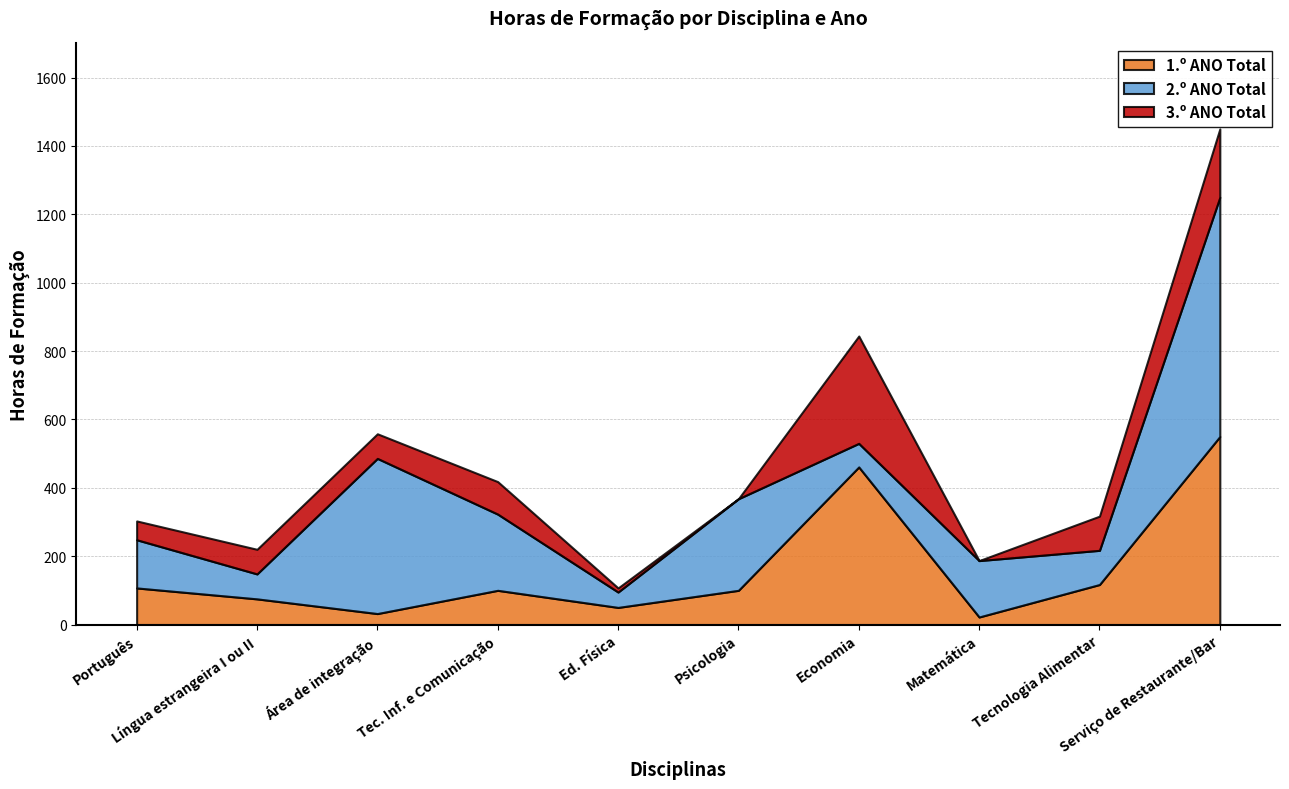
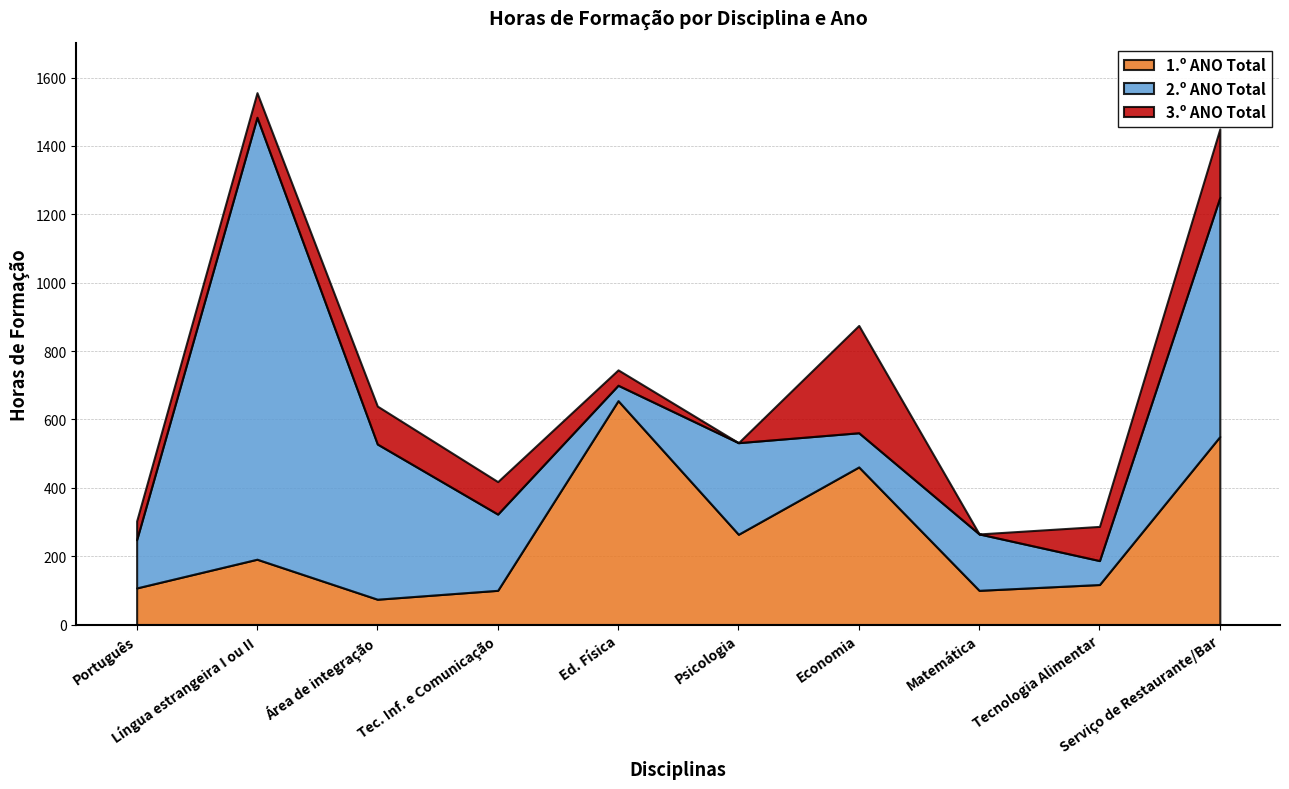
  {
    "1.º ANO Total": {
      "Português": 110,
-     "Língua estrangeira I ou II": 80,
-     "Área de integração": 30,
+     "Língua estrangeira I ou II": 190,
+     "Área de integração": 70,
      "Tec. Inf. e Comunicação": 100,
-     "Ed. Física": 50,
-     "Psicologia": 100,
+     "Ed. Física": 660,
+     "Psicologia": 260,
      "Economia": 460,
-     "Matemática": 20,
+     "Matemática": 100,
      "Tecnologia Alimentar": 120,
      "Serviço de Restaurante/Bar": 550
    },
    "2.º ANO Total": {
      "Português": 140,
-     "Língua estrangeira I ou II": 70,
+     "Língua estrangeira I ou II": 1290,
      "Área de integração": 450,
      "Tec. Inf. e Comunicação": 220,
      "Ed. Física": 50,
-     "Economia": 70,
-     "Tecnologia Alimentar": 100,
+     "Economia": 100,
+     "Tecnologia Alimentar": 70,
      "Serviço de Restaurante/Bar": 700
    },
    "3.º ANO Total": {
      "Português": 60,
      "Língua estrangeira I ou II": 70,
-     "Área de integração": 70,
+     "Área de integração": 110,
      "Tec. Inf. e Comunicação": 100,
-     "Ed. Física": 10,
+     "Ed. Física": 50,
      "Economia": 310,
      "Tecnologia Alimentar": 100,
      "Serviço de Restaurante/Bar": 200
    }
  }
